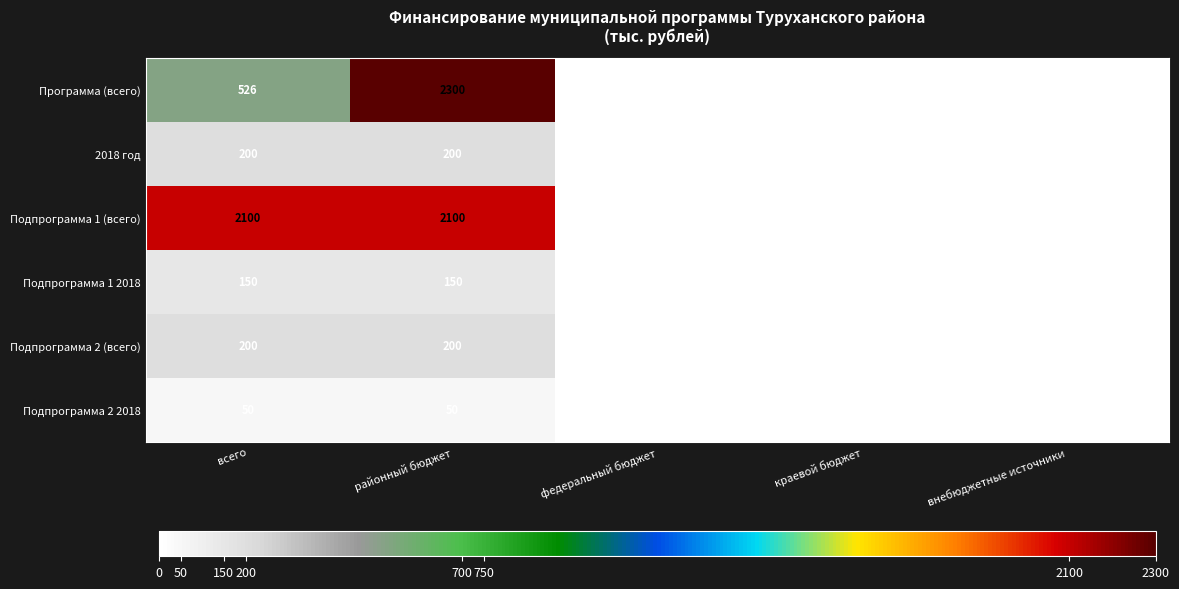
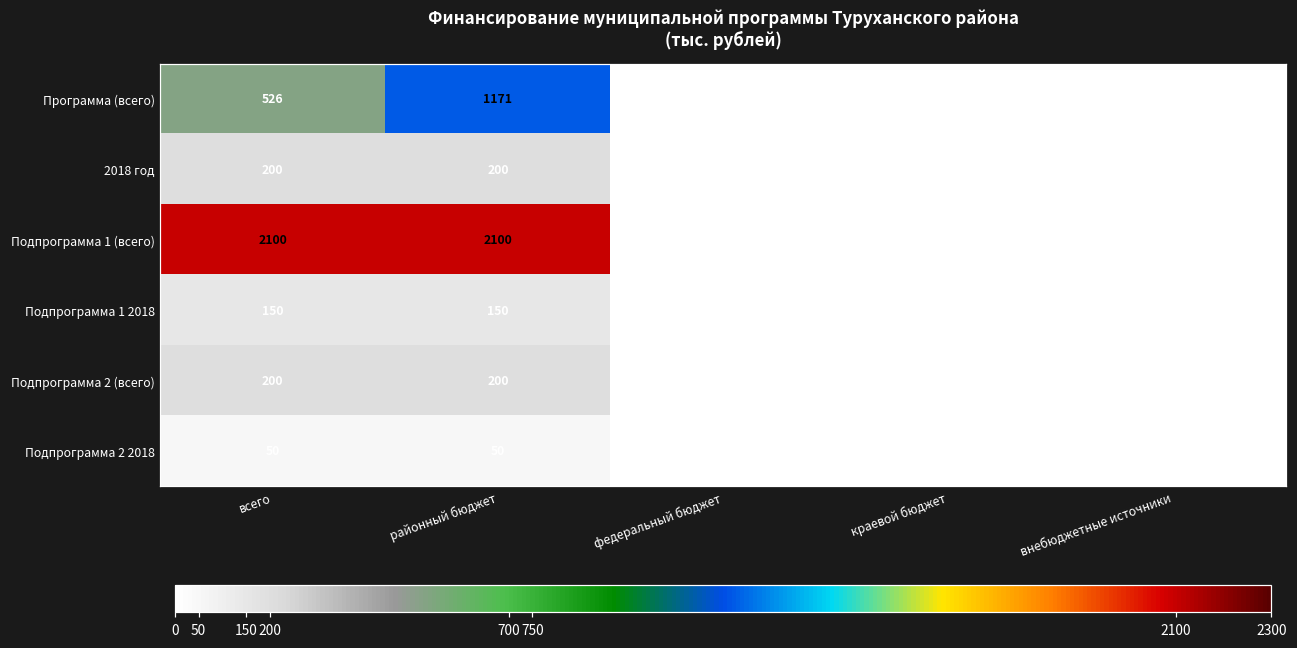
  {
    "Программа (всего)": {
      "всего": 526,
-     "районный бюджет": 2300
+     "районный бюджет": 1171
    },
    "Подпрограмма 1 (всего)": {
      "всего": 2100,
      "районный бюджет": 2100
    }
  }
